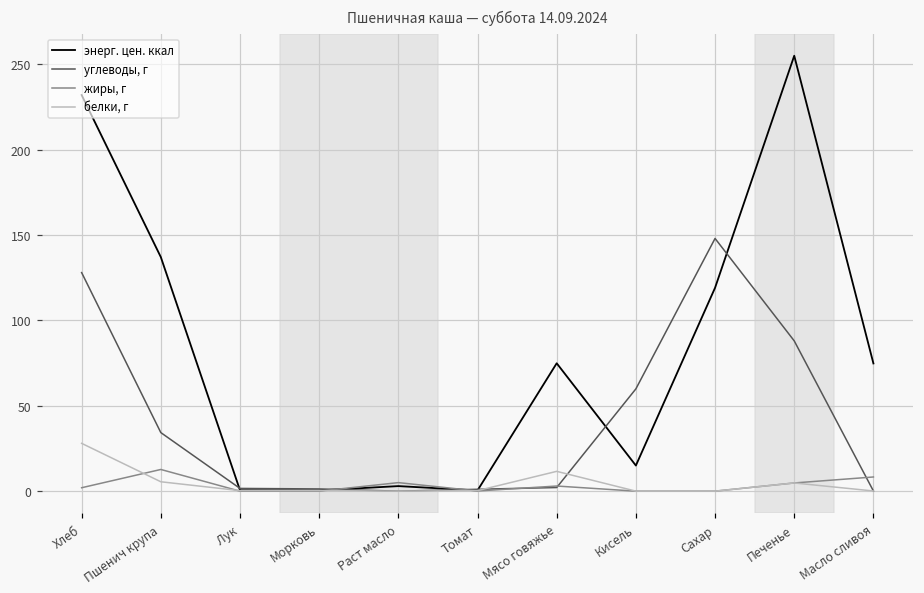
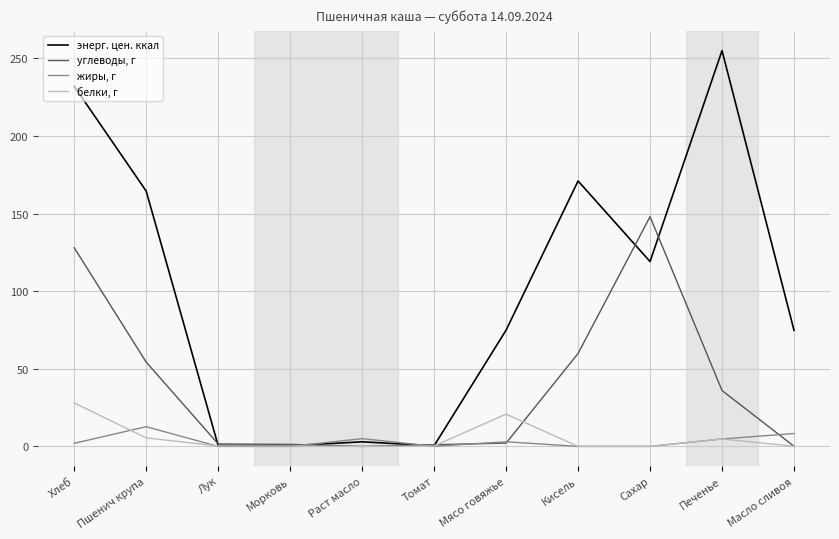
  {
    "энерг. цен. ккал": {
-     "Пшенич крупа": 137,
+     "Пшенич крупа": 165,
      "Раст масло": 3,
      "Мясо говяжье": 75,
-     "Кисель": 15,
+     "Кисель": 171,
      "Сахар": 119,
      "Печенье": 255,
      "Масло сливоя": 75
    },
    "углеводы, г": {
      "Хлеб": 128,
-     "Пшенич крупа": 34,
+     "Пшенич крупа": 54,
      "Кисель": 60,
      "Сахар": 148,
-     "Печенье": 88
+     "Печенье": 36
    },
    "жиры, г": {
      "Хлеб": 2,
      "Пшенич крупа": 13,
      "Раст масло": 5,
      "Масло сливоя": 8
    },
    "белки, г": {
      "Хлеб": 28,
      "Пшенич крупа": 6,
-     "Мясо говяжье": 12
+     "Мясо говяжье": 21
    }
  }
